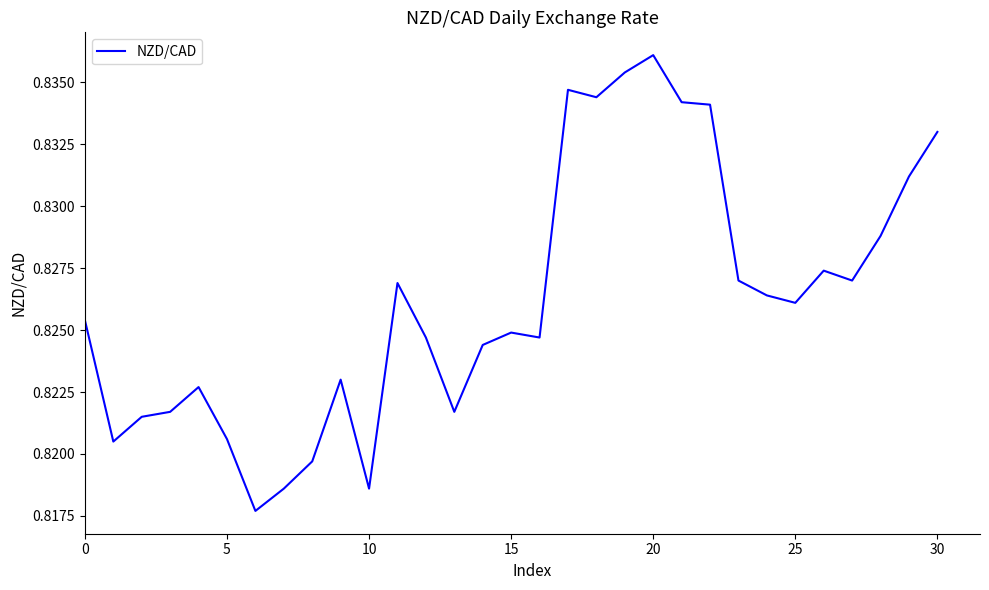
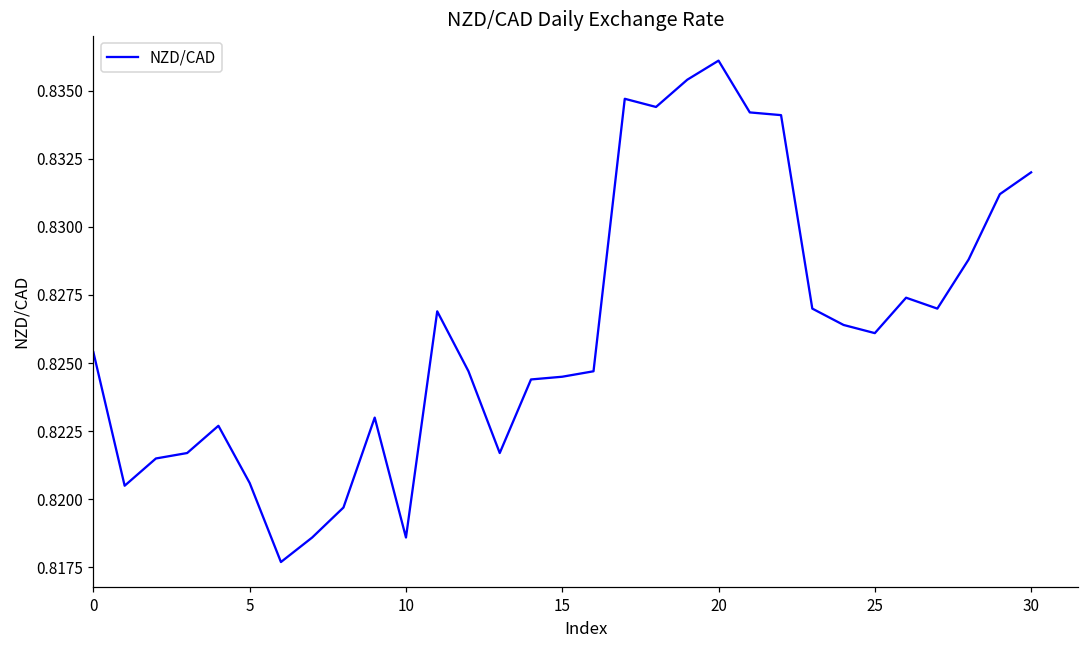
  {
    "0": 0.8254,
    "5": 0.8206,
    "10": 0.8186,
-   "15": 0.8249,
+   "15": 0.8245,
    "20": 0.8361,
    "25": 0.8261,
-   "30": 0.833
+   "30": 0.832
  }
